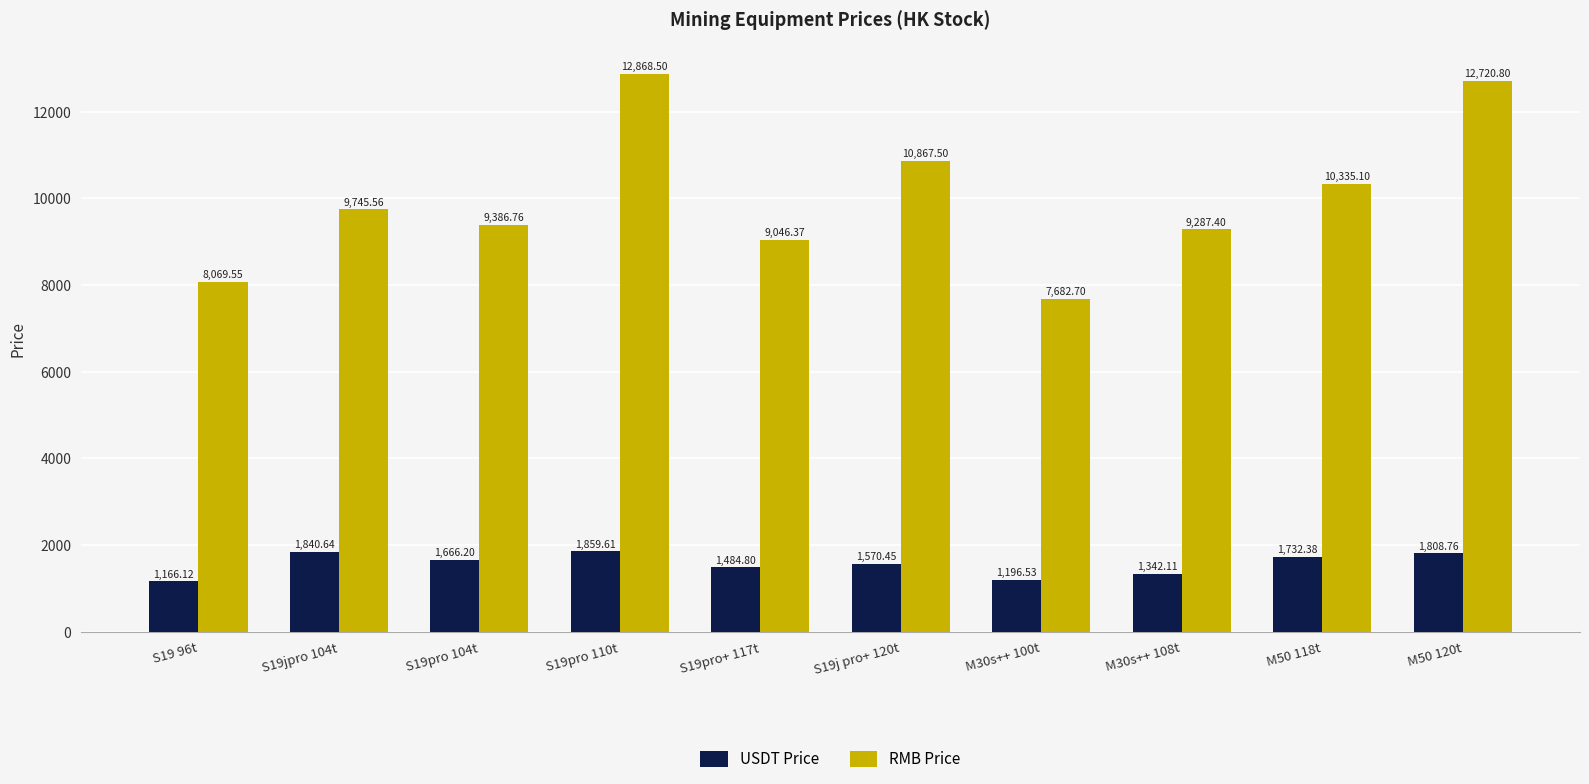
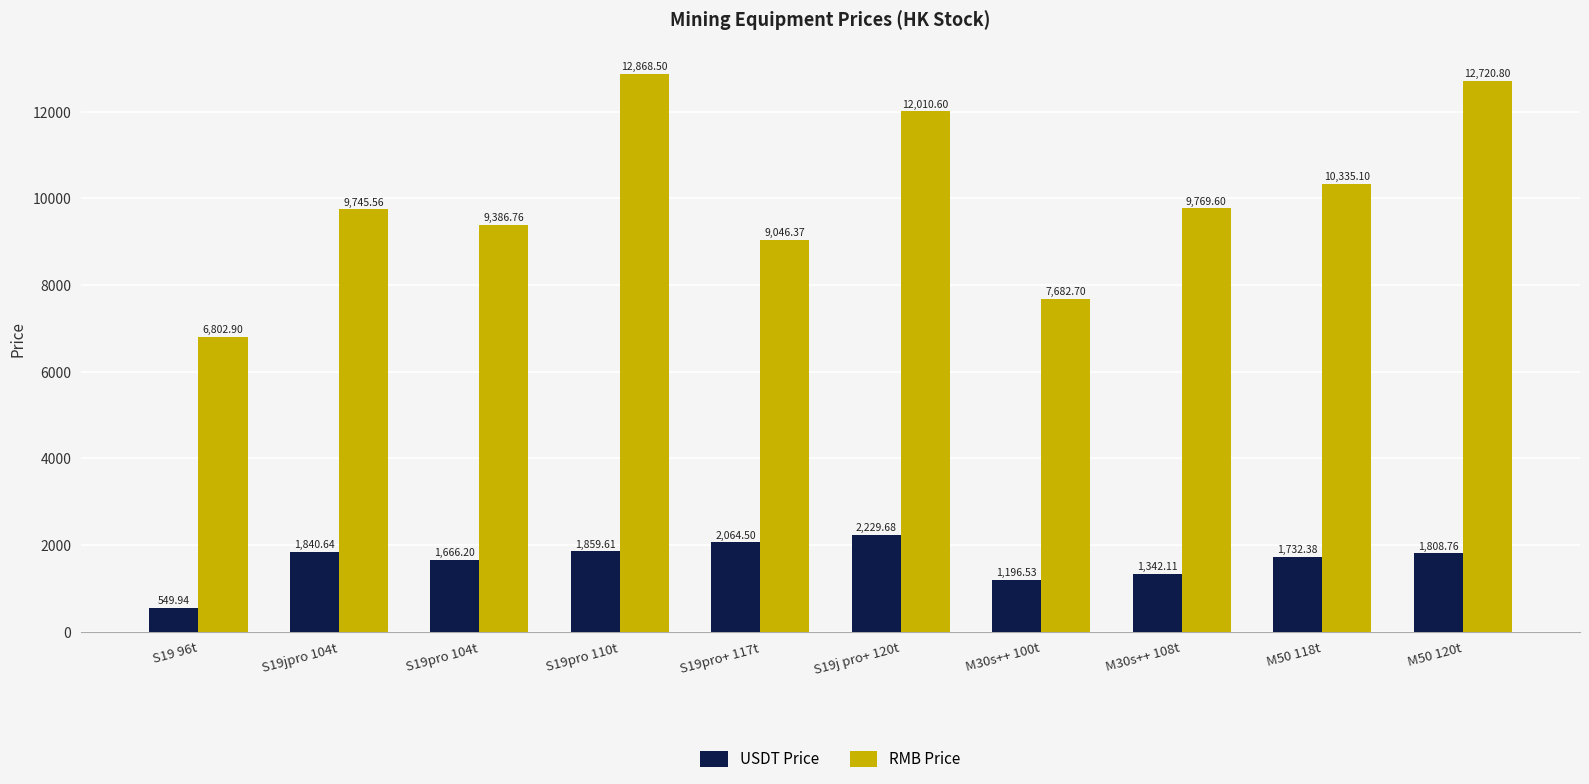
  {
    "USDT Price": {
-     "S19 96t": "1,166.12",
+     "S19 96t": "549.94",
      "S19jpro 104t": "1,840.64",
      "S19pro 104t": "1,666.20",
      "S19pro 110t": "1,859.61",
-     "S19pro+ 117t": "1,484.80",
-     "S19j pro+ 120t": "1,570.45",
+     "S19pro+ 117t": "2,064.50",
+     "S19j pro+ 120t": "2,229.68",
      "M30s++ 100t": "1,196.53",
      "M30s++ 108t": "1,342.11",
      "M50 118t": "1,732.38",
      "M50 120t": "1,808.76"
    },
    "RMB Price": {
-     "S19 96t": "8,069.55",
+     "S19 96t": "6,802.90",
      "S19jpro 104t": "9,745.56",
      "S19pro 104t": "9,386.76",
      "S19pro 110t": "12,868.50",
      "S19pro+ 117t": "9,046.37",
-     "S19j pro+ 120t": "10,867.50",
+     "S19j pro+ 120t": "12,010.60",
      "M30s++ 100t": "7,682.70",
-     "M30s++ 108t": "9,287.40",
+     "M30s++ 108t": "9,769.60",
      "M50 118t": "10,335.10",
      "M50 120t": "12,720.80"
    }
  }
